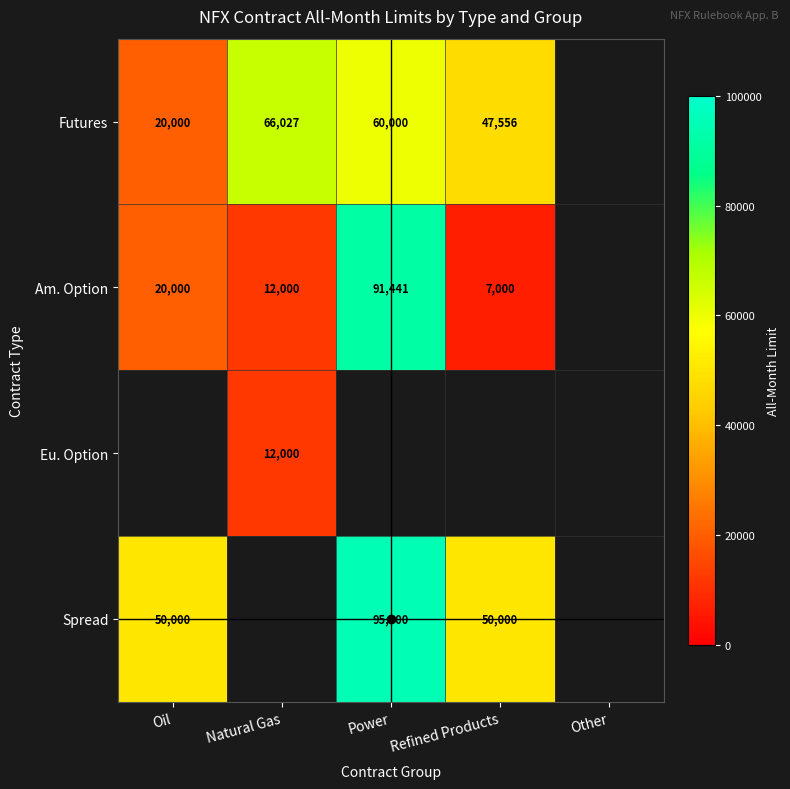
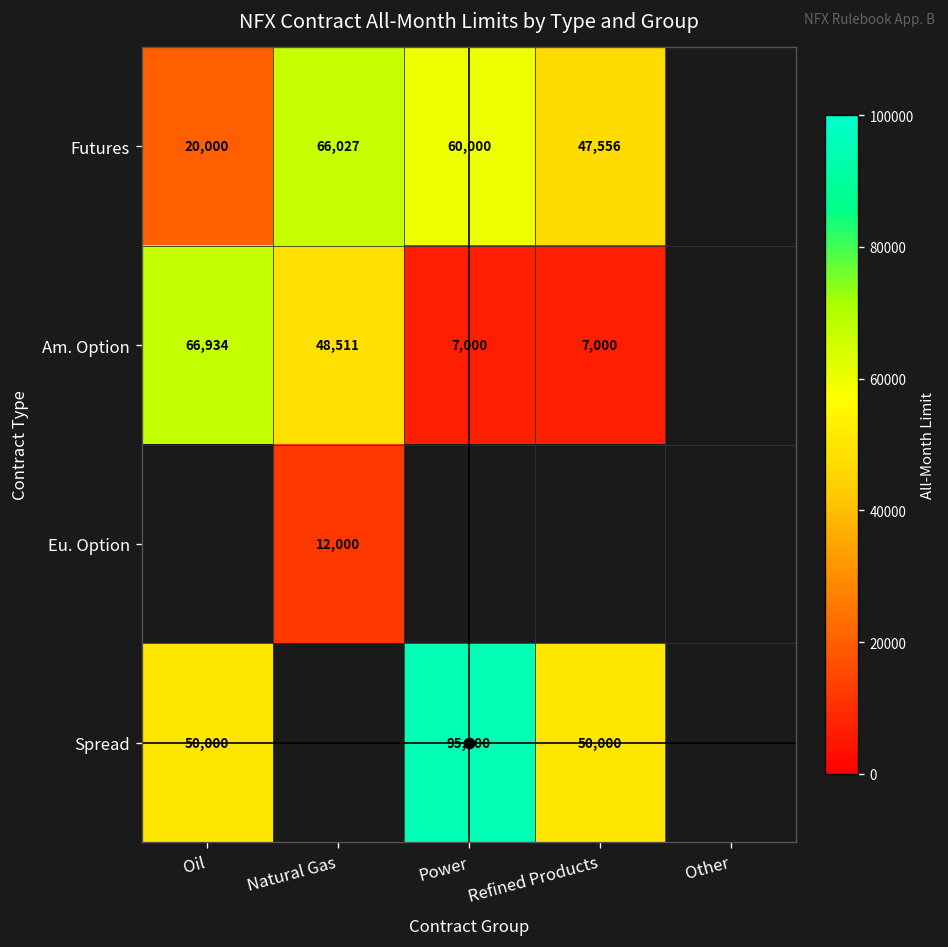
  {
    "Futures": {
      "Oil": "20,000",
      "Natural Gas": "66,027",
      "Power": "60,000",
      "Refined Products": "47,556"
    },
    "Am. Option": {
-     "Oil": "20,000",
-     "Natural Gas": "12,000",
-     "Power": "91,441",
+     "Oil": "66,934",
+     "Natural Gas": "48,511",
+     "Power": "7,000",
      "Refined Products": "7,000"
    },
    "Eu. Option": {
      "Natural Gas": "12,000"
    },
    "Spread": {
      "Oil": "50,000",
      "Refined Products": "50,000"
    }
  }
